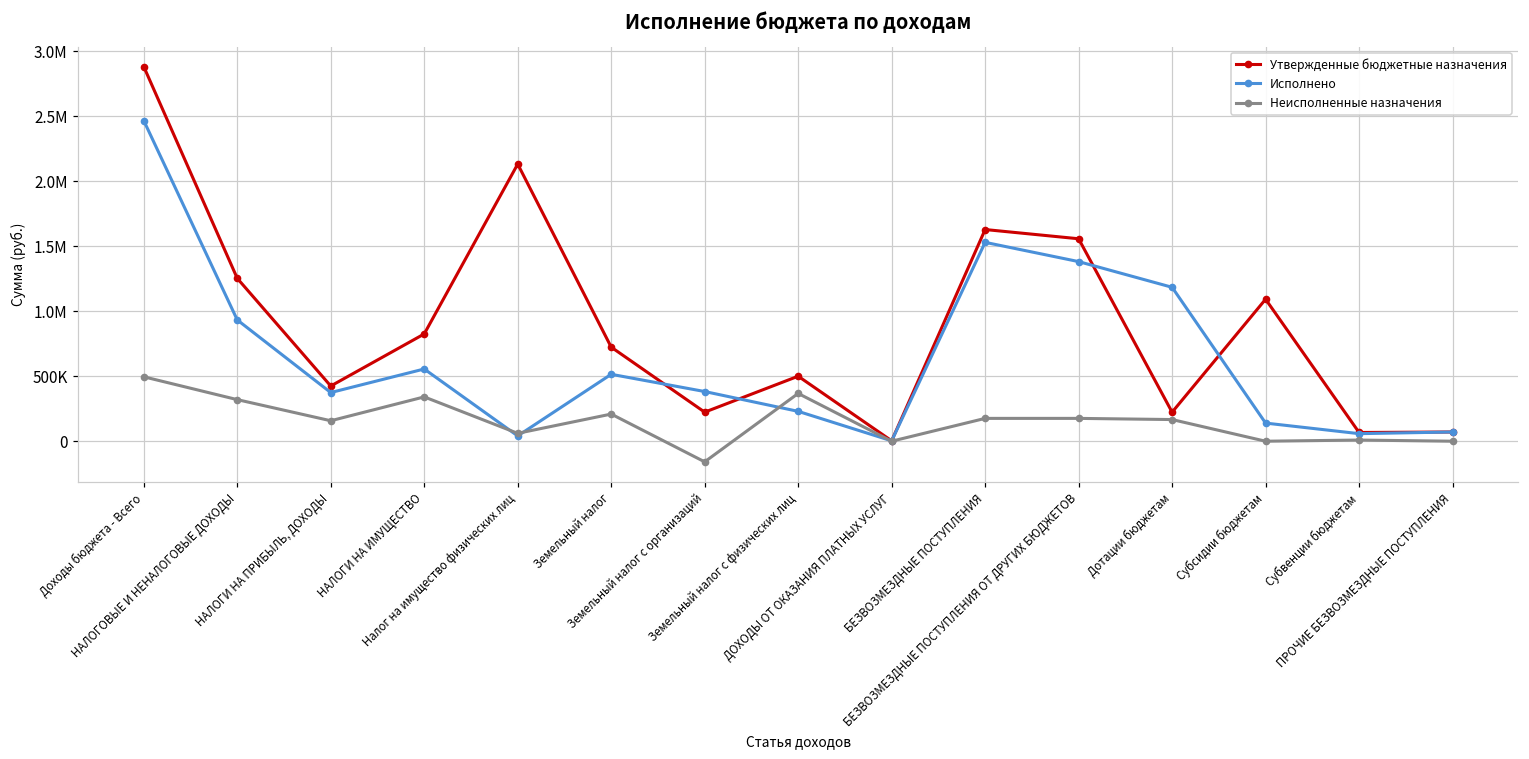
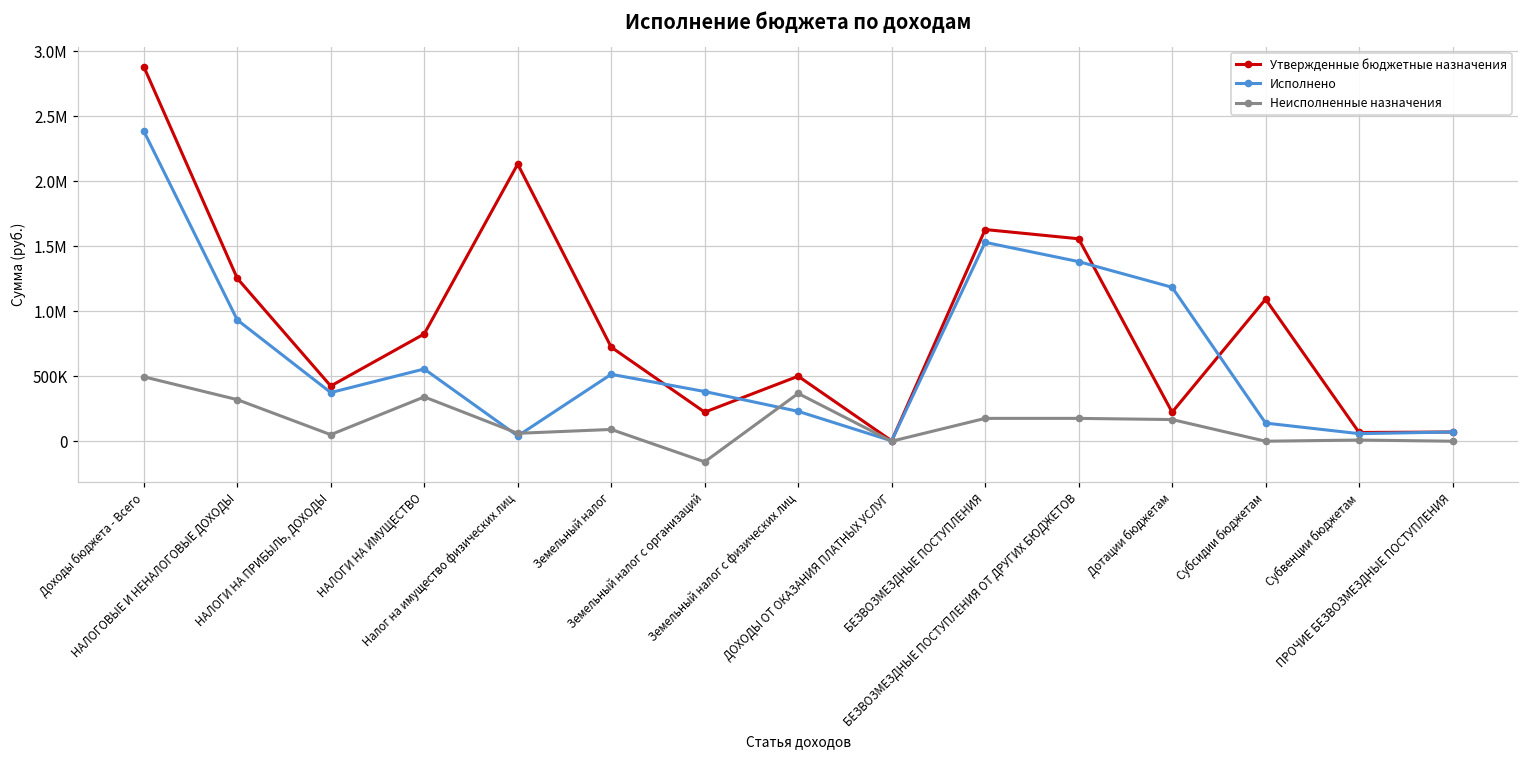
  {
    "Утвержденные бюджетные назначения": {
      "Доходы бюджета - Всего": 2880000,
      "НАЛОГОВЫЕ И НЕНАЛОГОВЫЕ ДОХОДЫ": 1250000,
      "НАЛОГИ НА ПРИБЫЛЬ, ДОХОДЫ": 420000,
      "НАЛОГИ НА ИМУЩЕСТВО": 830000,
      "Налог на имущество физических лиц": 2130000,
      "Земельный налог": 720000,
      "Земельный налог с организаций": 220000,
      "Земельный налог с физических лиц": 500000,
      "БЕЗВОЗМЕЗДНЫЕ ПОСТУПЛЕНИЯ": 1630000,
      "БЕЗВОЗМЕЗДНЫЕ ПОСТУПЛЕНИЯ ОТ ДРУГИХ БЮДЖЕТОВ": 1560000,
      "Дотации бюджетам": 220000,
      "Субсидии бюджетам": 1090000
    },
    "Исполнено": {
-     "Доходы бюджета - Всего": 2470000,
+     "Доходы бюджета - Всего": 2390000,
      "НАЛОГОВЫЕ И НЕНАЛОГОВЫЕ ДОХОДЫ": 930000,
      "НАЛОГИ НА ПРИБЫЛЬ, ДОХОДЫ": 370000,
      "НАЛОГИ НА ИМУЩЕСТВО": 560000,
      "Земельный налог": 510000,
      "Земельный налог с организаций": 380000,
      "Земельный налог с физических лиц": 230000,
      "БЕЗВОЗМЕЗДНЫЕ ПОСТУПЛЕНИЯ": 1530000,
      "БЕЗВОЗМЕЗДНЫЕ ПОСТУПЛЕНИЯ ОТ ДРУГИХ БЮДЖЕТОВ": 1380000,
      "Дотации бюджетам": 1180000,
      "Субсидии бюджетам": 140000
    },
    "Неисполненные назначения": {
      "Доходы бюджета - Всего": 500000,
      "НАЛОГОВЫЕ И НЕНАЛОГОВЫЕ ДОХОДЫ": 320000,
-     "НАЛОГИ НА ПРИБЫЛЬ, ДОХОДЫ": 160000,
+     "НАЛОГИ НА ПРИБЫЛЬ, ДОХОДЫ": 50000,
      "НАЛОГИ НА ИМУЩЕСТВО": 340000,
-     "Земельный налог": 210000,
+     "Земельный налог": 90000,
      "Земельный налог с организаций": -160000,
      "Земельный налог с физических лиц": 370000,
      "БЕЗВОЗМЕЗДНЫЕ ПОСТУПЛЕНИЯ": 180000,
      "БЕЗВОЗМЕЗДНЫЕ ПОСТУПЛЕНИЯ ОТ ДРУГИХ БЮДЖЕТОВ": 180000,
      "Дотации бюджетам": 170000,
      "Субсидии бюджетам": 0,
      "Субвенции бюджетам": 10000,
      "ПРОЧИЕ БЕЗВОЗМЕЗДНЫЕ ПОСТУПЛЕНИЯ": 0
    }
  }
